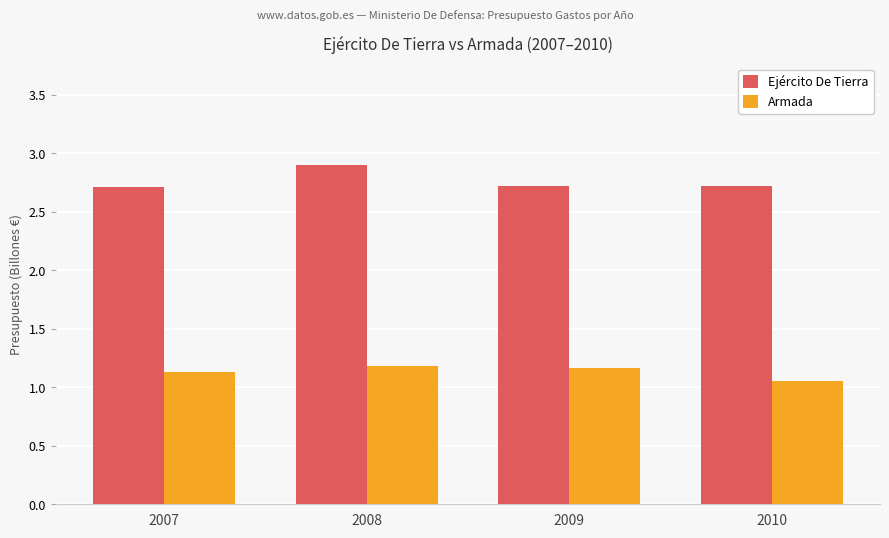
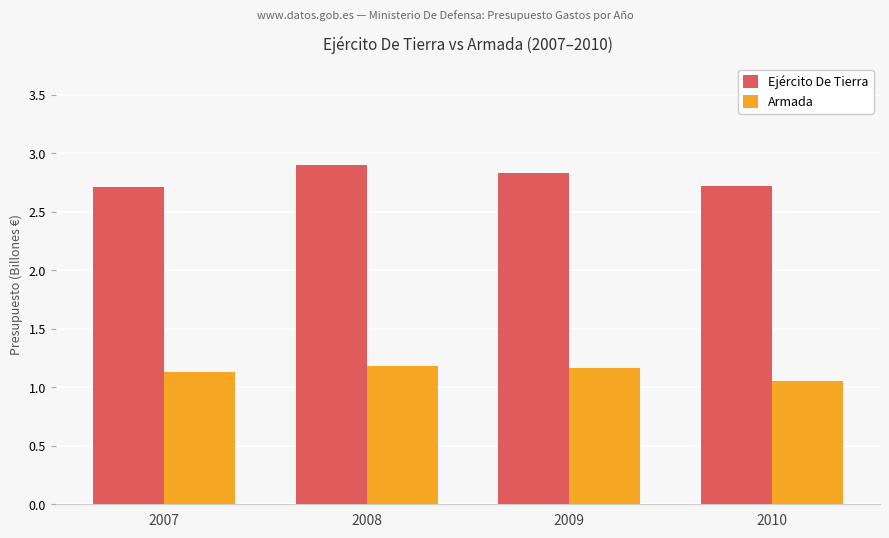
  {
    "Ejército De Tierra": {
      "2007": 2.71,
      "2008": 2.90,
-     "2009": 2.72,
+     "2009": 2.83,
      "2010": 2.72
    },
    "Armada": {
      "2007": 1.13,
      "2008": 1.18,
      "2009": 1.16,
      "2010": 1.06
    }
  }
